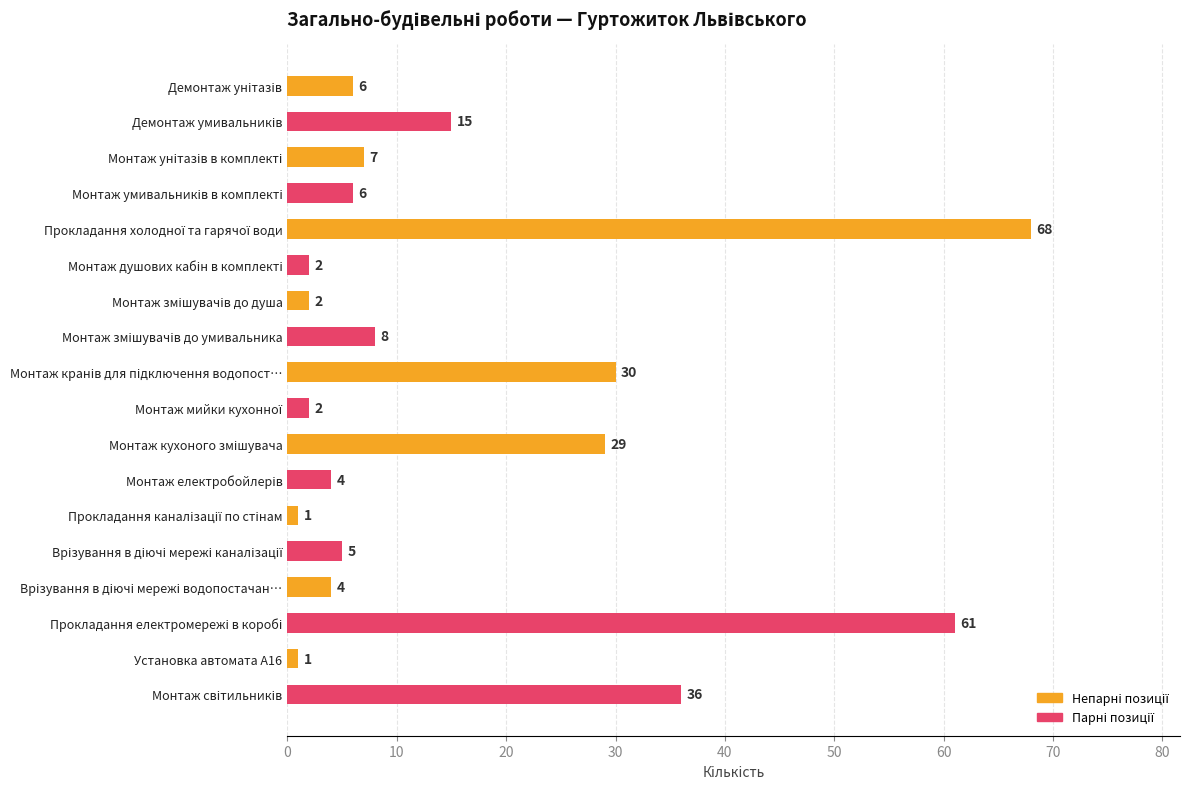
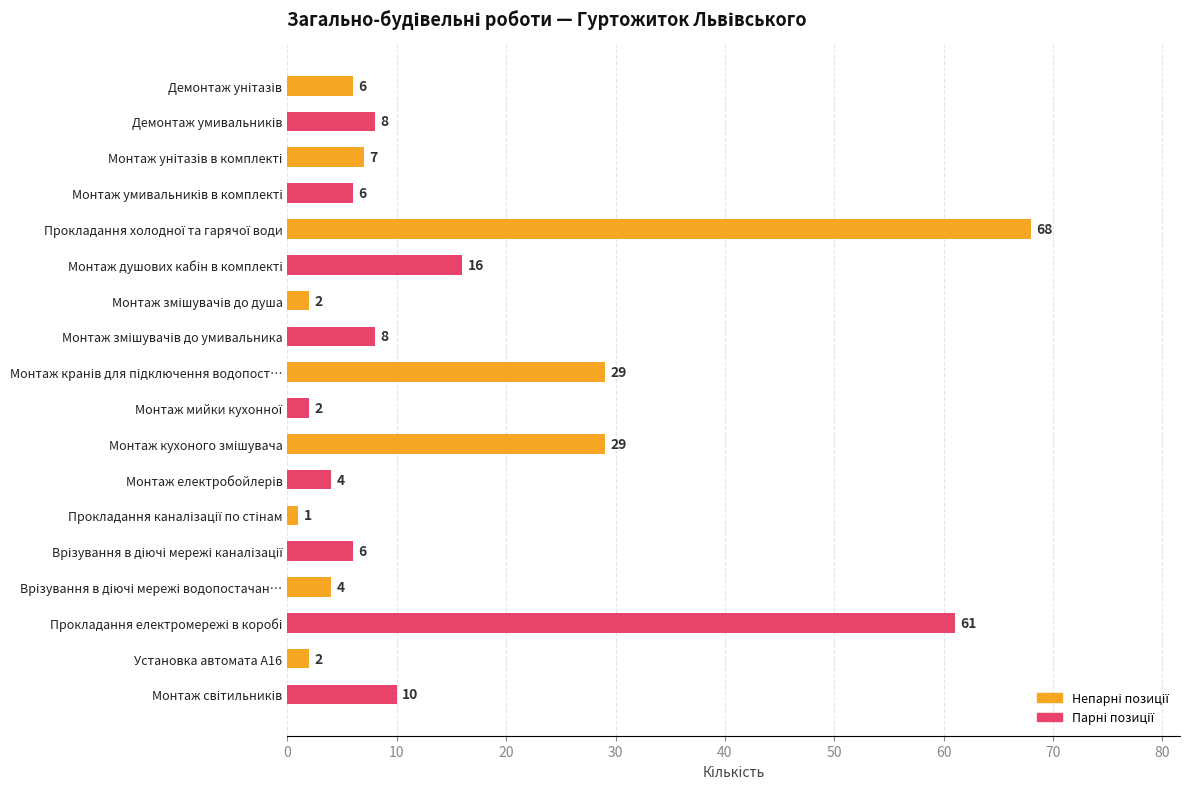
  {
    "Демонтаж унітазів": 6,
-   "Демонтаж умивальників": 15,
+   "Демонтаж умивальників": 8,
    "Монтаж унітазів в комплекті": 7,
    "Монтаж умивальників в комплекті": 6,
    "Прокладання холодної та гарячої води": 68,
-   "Монтаж душових кабін в комплекті": 2,
+   "Монтаж душових кабін в комплекті": 16,
    "Монтаж змішувачів до душа": 2,
    "Монтаж змішувачів до умивальника": 8,
-   "Монтаж кранів для підключення водопост…": 30,
+   "Монтаж кранів для підключення водопост…": 29,
    "Монтаж мийки кухонної": 2,
    "Монтаж кухоного змішувача": 29,
    "Монтаж електробойлерів": 4,
    "Прокладання каналізації по стінам": 1,
-   "Врізування в діючі мережі каналізації": 5,
+   "Врізування в діючі мережі каналізації": 6,
    "Врізування в діючі мережі водопостачан…": 4,
    "Прокладання електромережі в коробі": 61,
-   "Установка автомата А16": 1,
-   "Монтаж світильників": 36
+   "Установка автомата А16": 2,
+   "Монтаж світильників": 10
  }
